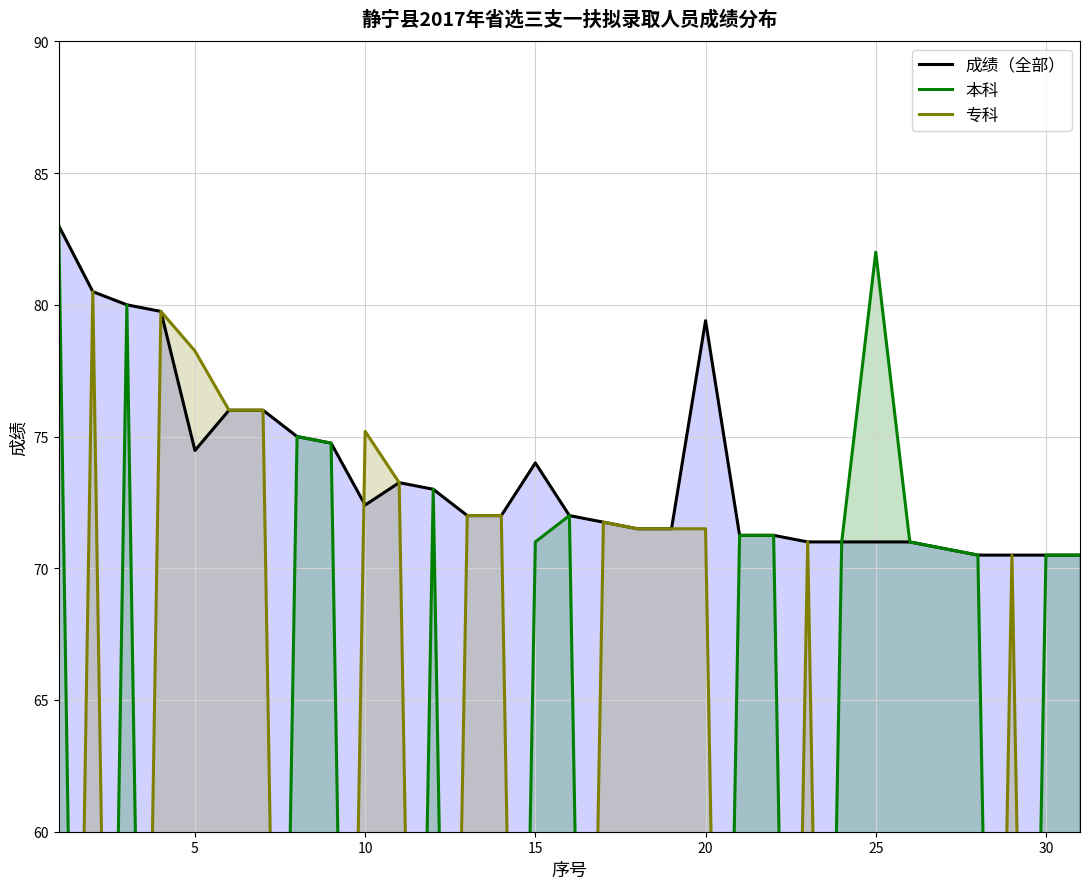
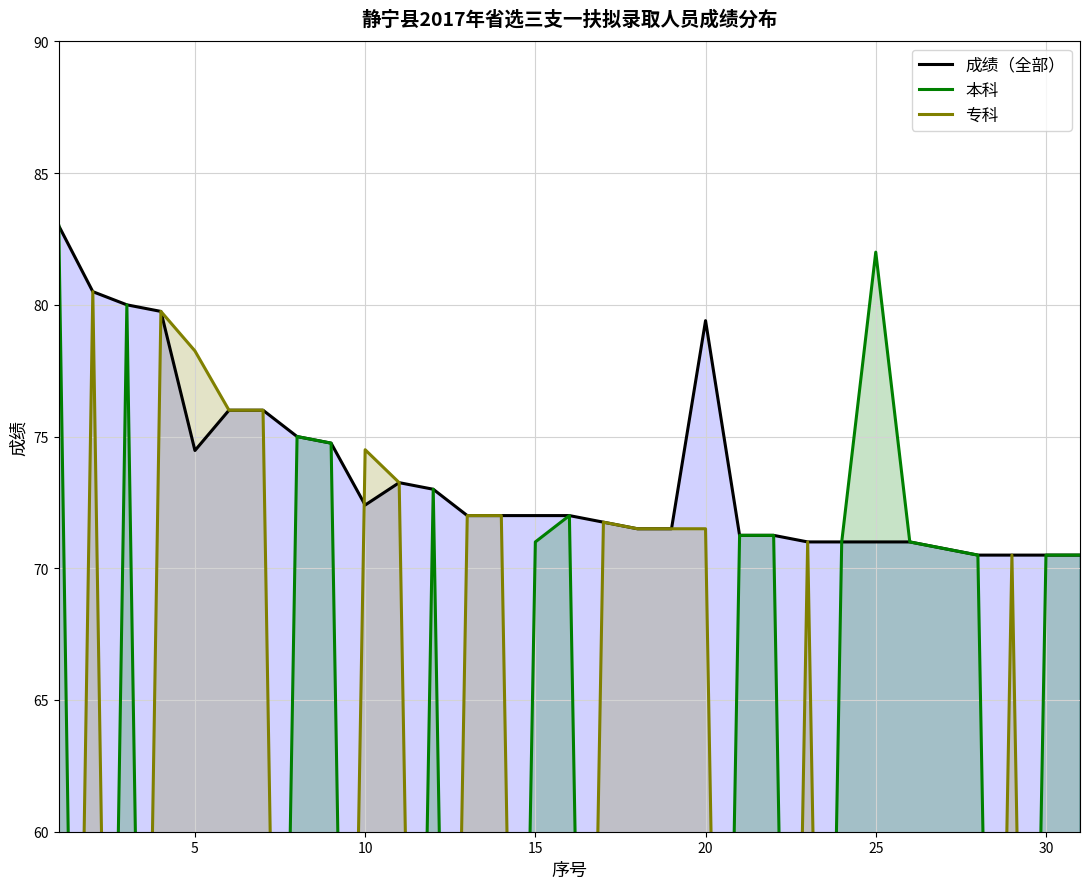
  {
    "成绩（全部）": {
      "5": 74.5,
      "10": 72.4,
-     "15": 74,
+     "15": 72,
      "20": 79.4,
      "25": 71
    },
    "本科": {
      "15": 71.0,
      "25": 82.0
    },
    "专科": {
      "5": 78.3,
-     "10": 75.2,
+     "10": 74.5,
      "20": 71.5
    }
  }
